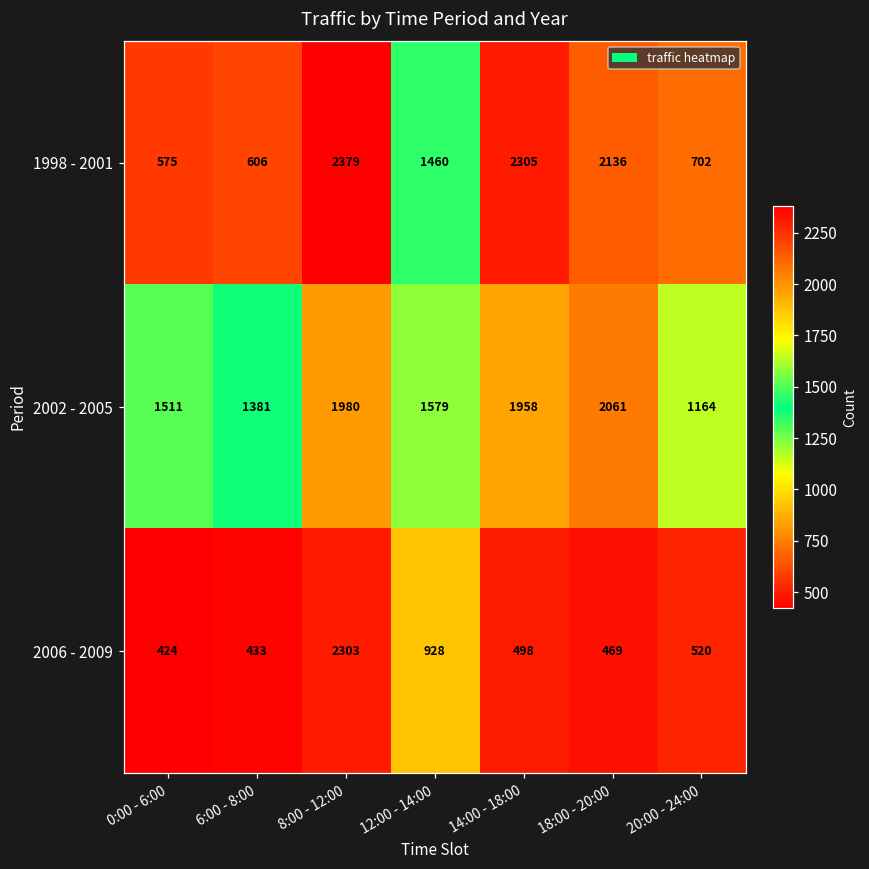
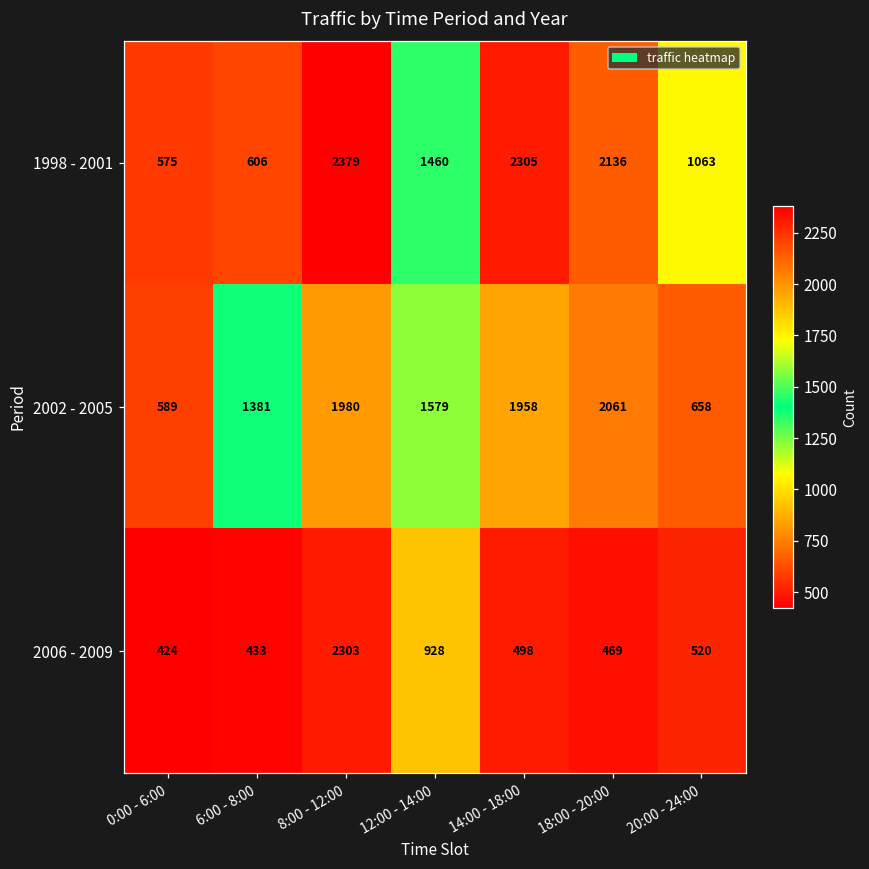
  {
    "1998 - 2001": {
      "0:00 - 6:00": 575,
      "6:00 - 8:00": 606,
      "8:00 - 12:00": 2379,
      "12:00 - 14:00": 1460,
      "14:00 - 18:00": 2305,
      "18:00 - 20:00": 2136,
-     "20:00 - 24:00": 702
+     "20:00 - 24:00": 1063
    },
    "2002 - 2005": {
-     "0:00 - 6:00": 1511,
+     "0:00 - 6:00": 589,
      "6:00 - 8:00": 1381,
      "8:00 - 12:00": 1980,
      "12:00 - 14:00": 1579,
      "14:00 - 18:00": 1958,
      "18:00 - 20:00": 2061,
-     "20:00 - 24:00": 1164
+     "20:00 - 24:00": 658
    },
    "2006 - 2009": {
      "0:00 - 6:00": 424,
      "6:00 - 8:00": 433,
      "8:00 - 12:00": 2303,
      "12:00 - 14:00": 928,
      "14:00 - 18:00": 498,
      "18:00 - 20:00": 469,
      "20:00 - 24:00": 520
    }
  }
